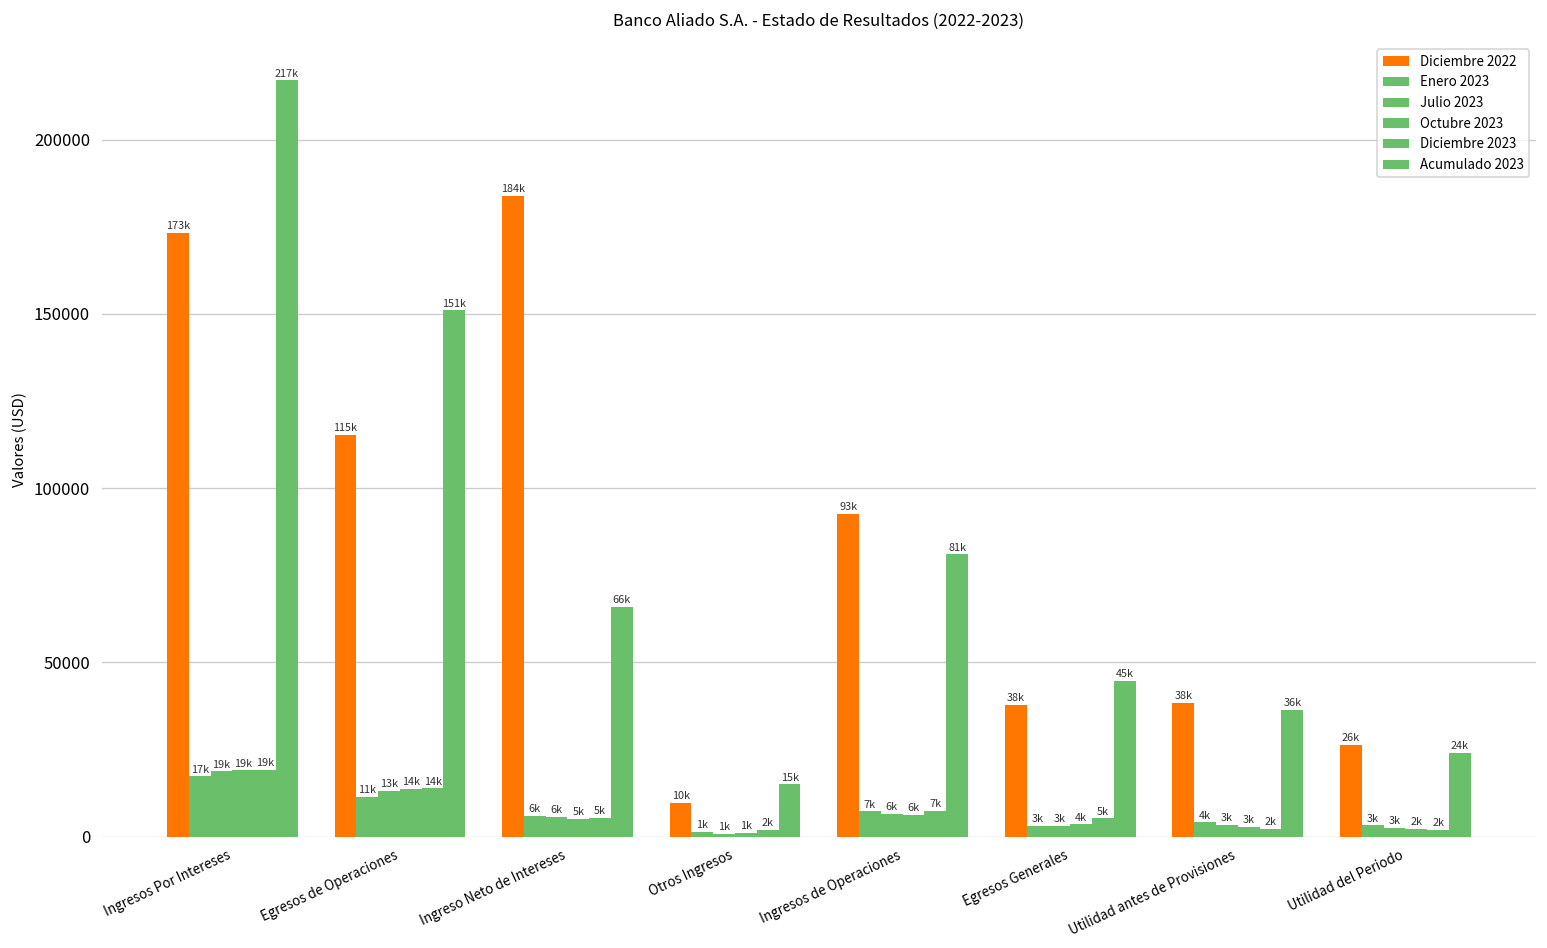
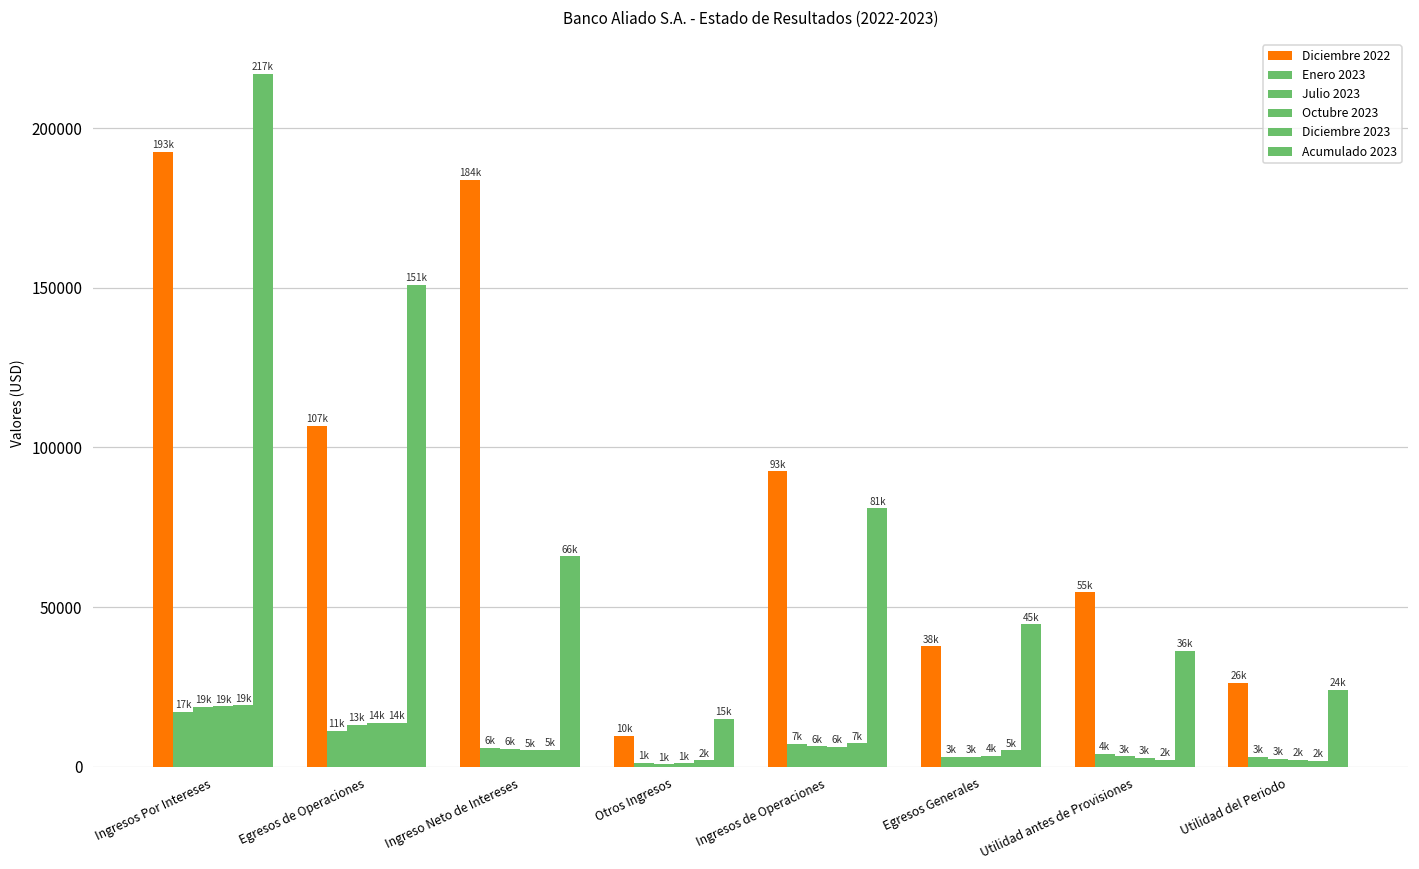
  {
    "Diciembre 2022": {
-     "Ingresos Por Intereses": "173k",
-     "Egresos de Operaciones": "115k",
+     "Ingresos Por Intereses": "193k",
+     "Egresos de Operaciones": "107k",
      "Ingreso Neto de Intereses": "184k",
      "Otros Ingresos": "10k",
      "Ingresos de Operaciones": "93k",
      "Egresos Generales": "38k",
-     "Utilidad antes de Provisiones": "38k",
+     "Utilidad antes de Provisiones": "55k",
      "Utilidad del Periodo": "26k"
    }
  }
